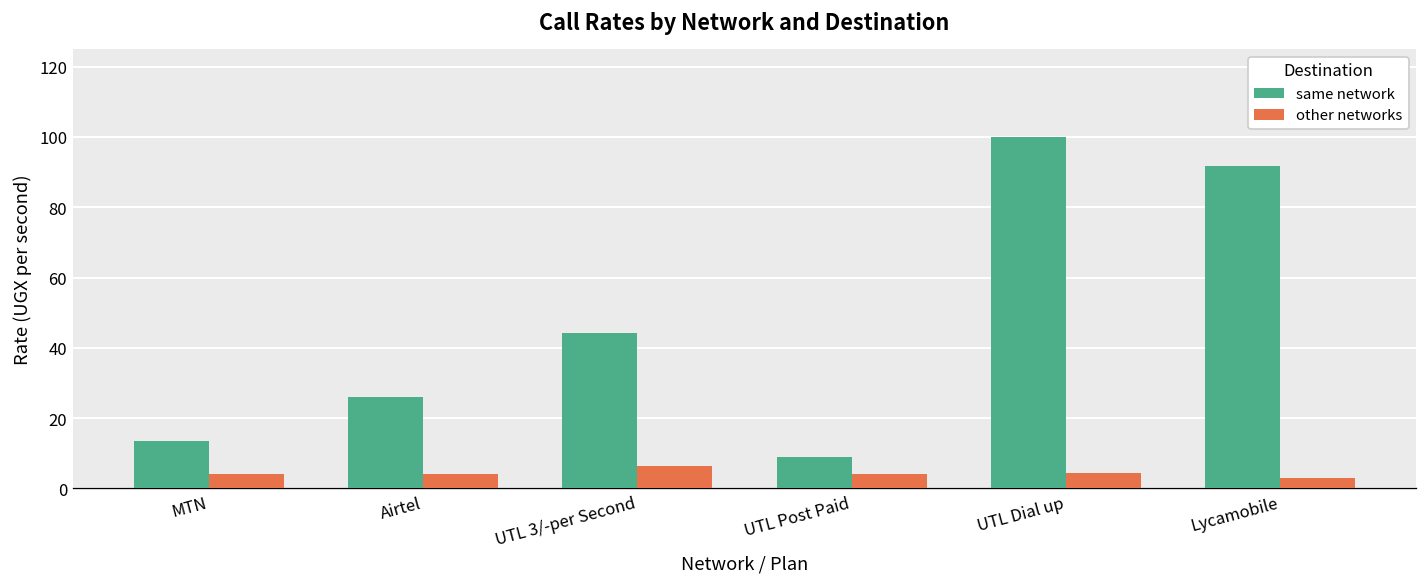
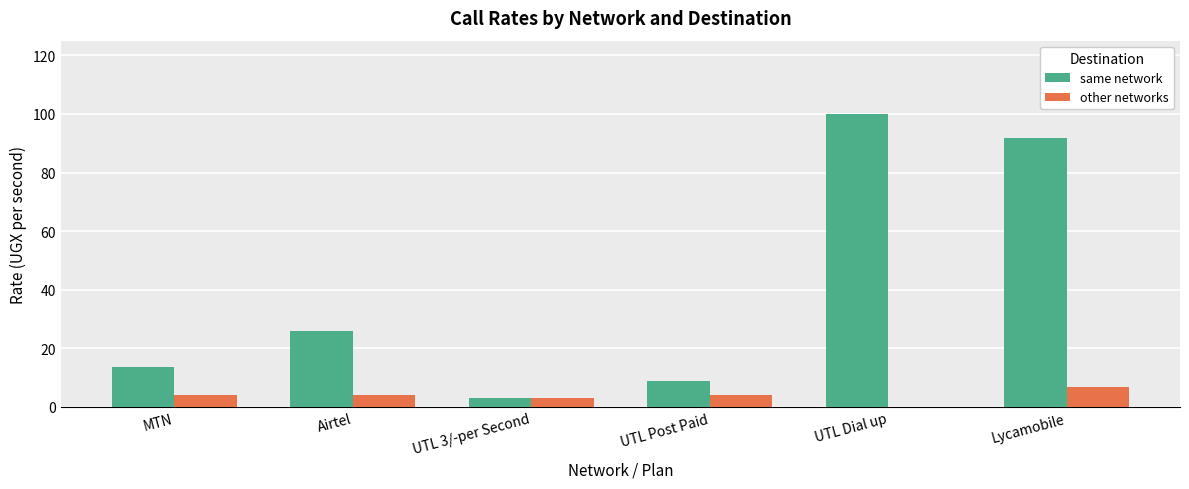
  {
    "same network": {
      "MTN": 14,
      "Airtel": 26,
-     "UTL 3/-per Second": 44,
+     "UTL 3/-per Second": 3,
      "UTL Post Paid": 9,
      "UTL Dial up": 100,
      "Lycamobile": 92
    },
    "other networks": {
      "MTN": 4,
      "Airtel": 4,
-     "UTL 3/-per Second": 7,
+     "UTL 3/-per Second": 3,
      "UTL Post Paid": 4,
-     "UTL Dial up": 5,
-     "Lycamobile": 3
+     "UTL Dial up": 0,
+     "Lycamobile": 7
    }
  }
